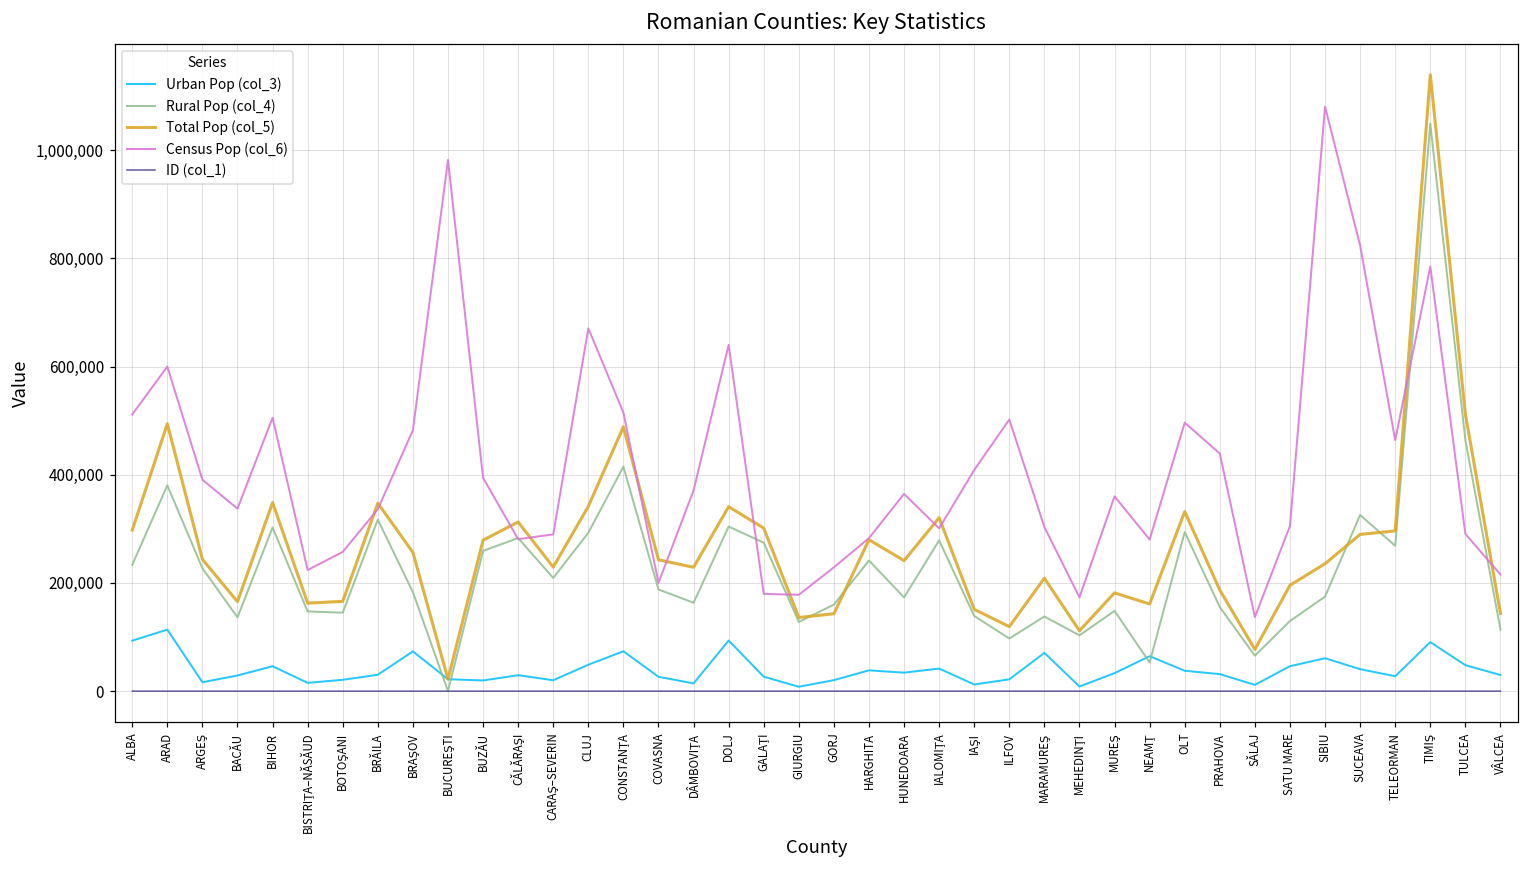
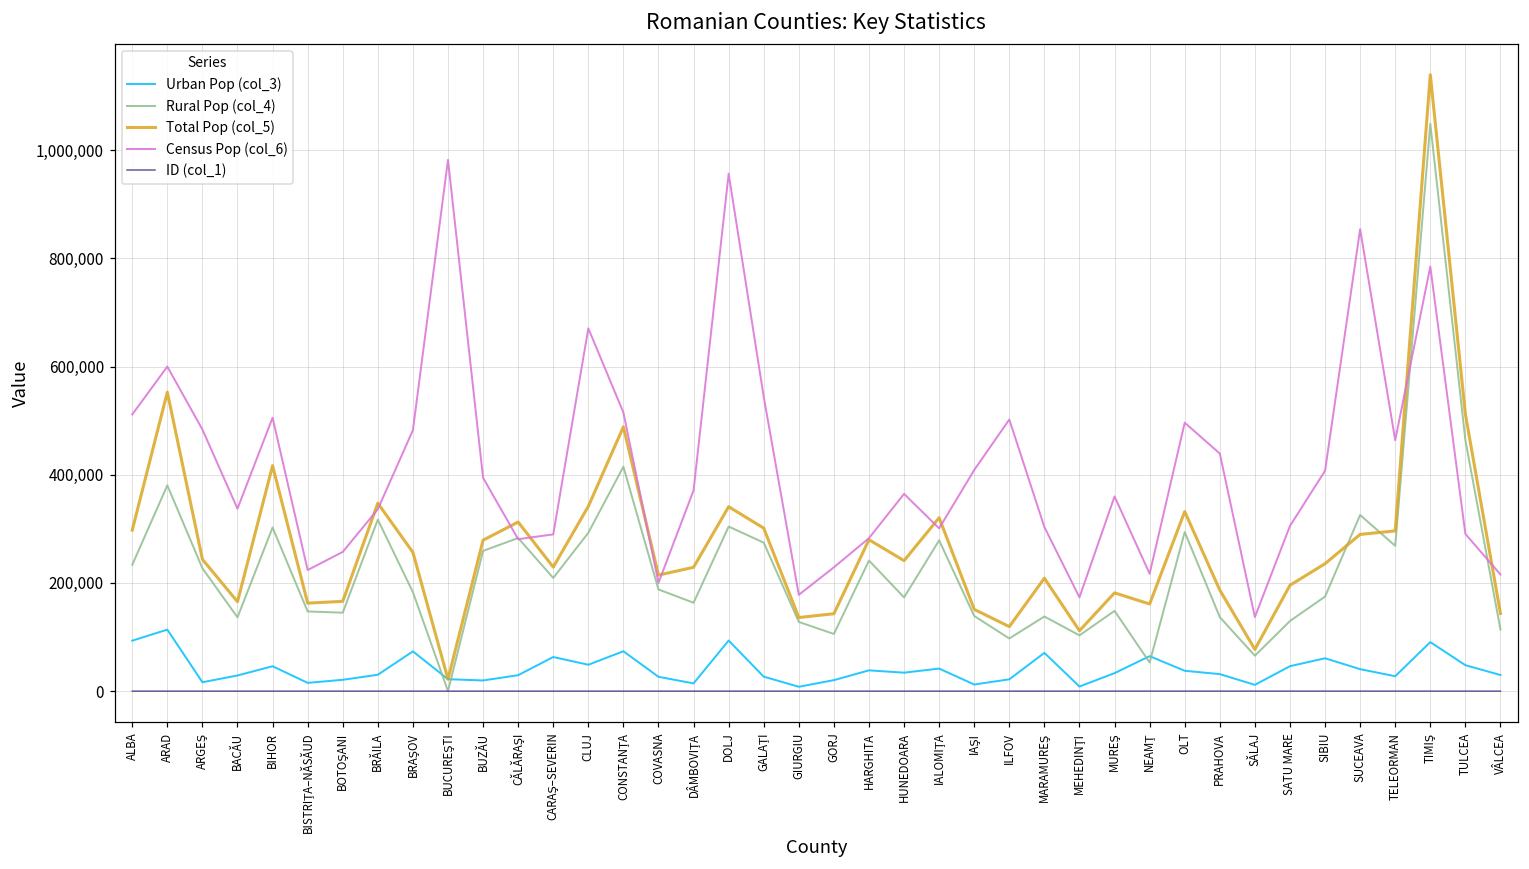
  {
    "Urban Pop (col_3)": {
      "ALBA": "90,000",
      "ARAD": "110,000",
      "ARGEŞ": "20,000",
      "BACĂU": "30,000",
      "BIHOR": "50,000",
      "BISTRIŢA–NĂSĂUD": "20,000",
      "BOTOŞANI": "20,000",
      "BRĂILA": "30,000",
      "BRAŞOV": "70,000",
      "BUZĂU": "20,000",
      "CĂLĂRAŞI": "30,000",
-     "CARAŞ–SEVERIN": "20,000",
+     "CARAŞ–SEVERIN": "60,000",
      "CLUJ": "50,000",
      "CONSTANŢA": "70,000",
      "COVASNA": "30,000",
      "DÂMBOVIŢA": "10,000",
      "DOLJ": "90,000",
      "GALAŢI": "30,000",
      "GIURGIU": "10,000",
      "GORJ": "20,000",
      "HARGHITA": "40,000",
      "HUNEDOARA": "30,000",
      "IALOMIŢA": "40,000",
      "IAŞI": "10,000",
      "ILFOV": "20,000",
      "MARAMUREŞ": "70,000",
      "MEHEDINŢI": "10,000",
      "MUREŞ": "30,000",
      "NEAMŢ": "60,000",
      "OLT": "40,000",
      "PRAHOVA": "30,000",
      "SĂLAJ": "10,000",
      "SATU MARE": "50,000",
      "SIBIU": "60,000",
      "SUCEAVA": "40,000",
      "TELEORMAN": "30,000",
      "TIMIŞ": "90,000",
      "TULCEA": "50,000",
      "VÂLCEA": "30,000"
    },
    "Rural Pop (col_4)": {
      "ALBA": "230,000",
      "ARAD": "380,000",
      "ARGEŞ": "230,000",
      "BACĂU": "140,000",
      "BIHOR": "300,000",
      "BISTRIŢA–NĂSĂUD": "150,000",
      "BOTOŞANI": "150,000",
      "BRĂILA": "320,000",
      "BRAŞOV": "180,000",
      "BUZĂU": "260,000",
      "CARAŞ–SEVERIN": "210,000",
      "CLUJ": "290,000",
      "CONSTANŢA": "410,000",
      "COVASNA": "190,000",
      "DÂMBOVIŢA": "160,000",
      "DOLJ": "300,000",
      "GALAŢI": "270,000",
      "GIURGIU": "130,000",
-     "GORJ": "160,000",
+     "GORJ": "110,000",
      "HARGHITA": "240,000",
      "HUNEDOARA": "170,000",
      "IALOMIŢA": "280,000",
      "IAŞI": "140,000",
      "ILFOV": "100,000",
      "MARAMUREŞ": "140,000",
      "MEHEDINŢI": "100,000",
      "MUREŞ": "150,000",
      "NEAMŢ": "50,000",
      "OLT": "290,000",
-     "PRAHOVA": "160,000",
+     "PRAHOVA": "140,000",
      "SĂLAJ": "70,000",
      "SATU MARE": "130,000",
      "SIBIU": "170,000",
      "SUCEAVA": "330,000",
      "TELEORMAN": "270,000",
      "TIMIŞ": "1,050,000",
      "TULCEA": "460,000",
      "VÂLCEA": "110,000"
    },
    "Total Pop (col_5)": {
      "ALBA": "300,000",
-     "ARAD": "490,000",
+     "ARAD": "550,000",
      "ARGEŞ": "240,000",
      "BACĂU": "170,000",
-     "BIHOR": "350,000",
+     "BIHOR": "420,000",
      "BISTRIŢA–NĂSĂUD": "160,000",
      "BOTOŞANI": "170,000",
      "BRĂILA": "350,000",
      "BRAŞOV": "260,000",
      "BUZĂU": "280,000",
      "CĂLĂRAŞI": "310,000",
      "CARAŞ–SEVERIN": "230,000",
      "CLUJ": "340,000",
      "CONSTANŢA": "490,000",
-     "COVASNA": "240,000",
+     "COVASNA": "210,000",
      "DÂMBOVIŢA": "230,000",
      "DOLJ": "340,000",
      "GALAŢI": "300,000",
      "GIURGIU": "140,000",
      "GORJ": "140,000",
      "HUNEDOARA": "240,000",
      "IALOMIŢA": "320,000",
      "IAŞI": "150,000",
      "ILFOV": "120,000",
      "MARAMUREŞ": "210,000",
      "MEHEDINŢI": "110,000",
      "MUREŞ": "180,000",
      "NEAMŢ": "160,000",
      "OLT": "330,000",
      "PRAHOVA": "190,000",
      "SĂLAJ": "80,000",
      "SATU MARE": "200,000",
      "SIBIU": "240,000",
      "SUCEAVA": "290,000",
      "TELEORMAN": "300,000",
      "TIMIŞ": "1,140,000",
      "TULCEA": "510,000",
      "VÂLCEA": "140,000"
    },
    "Census Pop (col_6)": {
      "ALBA": "510,000",
      "ARAD": "600,000",
-     "ARGEŞ": "390,000",
+     "ARGEŞ": "480,000",
      "BACĂU": "340,000",
      "BIHOR": "510,000",
      "BISTRIŢA–NĂSĂUD": "220,000",
      "BOTOŞANI": "260,000",
      "BRĂILA": "340,000",
      "BRAŞOV": "480,000",
      "BUCUREŞTI": "980,000",
      "BUZĂU": "390,000",
      "CARAŞ–SEVERIN": "290,000",
      "CLUJ": "670,000",
      "CONSTANŢA": "520,000",
      "COVASNA": "200,000",
      "DÂMBOVIŢA": "370,000",
-     "DOLJ": "640,000",
-     "GALAŢI": "180,000",
+     "DOLJ": "960,000",
+     "GALAŢI": "540,000",
      "GIURGIU": "180,000",
      "GORJ": "230,000",
      "HUNEDOARA": "360,000",
      "IALOMIŢA": "300,000",
      "IAŞI": "410,000",
      "ILFOV": "500,000",
      "MARAMUREŞ": "300,000",
      "MEHEDINŢI": "170,000",
      "MUREŞ": "360,000",
-     "NEAMŢ": "280,000",
+     "NEAMŢ": "220,000",
      "OLT": "500,000",
      "PRAHOVA": "440,000",
      "SĂLAJ": "140,000",
      "SATU MARE": "310,000",
-     "SIBIU": "1,080,000",
-     "SUCEAVA": "820,000",
+     "SIBIU": "410,000",
+     "SUCEAVA": "850,000",
      "TELEORMAN": "460,000",
      "TIMIŞ": "780,000",
      "TULCEA": "290,000",
      "VÂLCEA": "220,000"
    },
    "ID (col_1)": {
      "ALBA": "0",
      "ARAD": "0",
      "ARGEŞ": "0",
      "BACĂU": "0",
      "BIHOR": "0",
      "BISTRIŢA–NĂSĂUD": "0",
      "BOTOŞANI": "0",
      "BRĂILA": "0",
      "BRAŞOV": "0",
      "BUZĂU": "0",
      "CĂLĂRAŞI": "0",
      "CARAŞ–SEVERIN": "0",
      "CLUJ": "0",
      "CONSTANŢA": "0",
      "COVASNA": "0",
      "DÂMBOVIŢA": "0",
      "DOLJ": "0",
      "GALAŢI": "0",
      "GIURGIU": "0",
      "GORJ": "0",
      "HARGHITA": "0",
      "HUNEDOARA": "0",
      "IALOMIŢA": "0",
      "IAŞI": "0",
      "ILFOV": "0",
      "MARAMUREŞ": "0",
      "MEHEDINŢI": "0",
      "MUREŞ": "0",
      "NEAMŢ": "0",
      "OLT": "0",
      "PRAHOVA": "0",
      "SĂLAJ": "0",
      "SATU MARE": "0",
      "SIBIU": "0",
      "SUCEAVA": "0",
      "TELEORMAN": "0",
      "TIMIŞ": "0",
      "TULCEA": "0",
      "VÂLCEA": "0"
    }
  }
